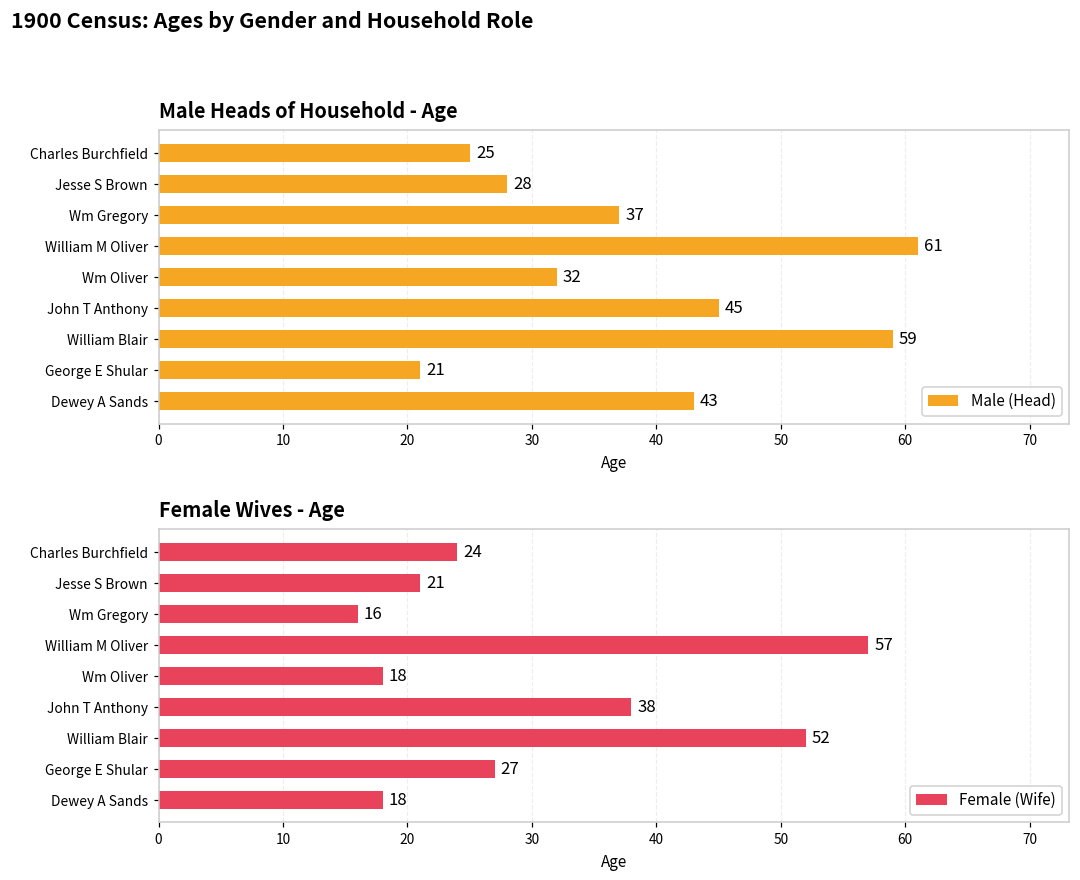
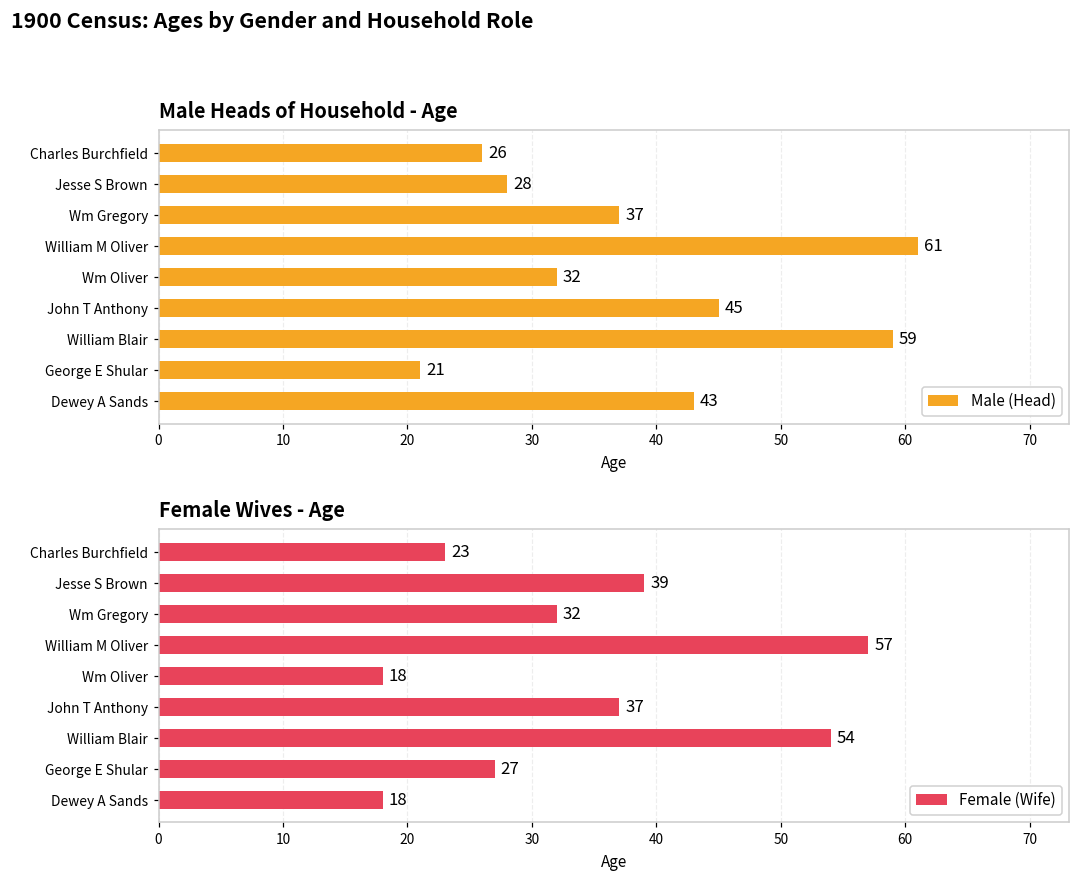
  {
    "Male Heads of Household - Age": {
-     "Charles Burchfield": 25,
+     "Charles Burchfield": 26,
      "Jesse S Brown": 28,
      "Wm Gregory": 37,
      "William M Oliver": 61,
      "Wm Oliver": 32,
      "John T Anthony": 45,
      "William Blair": 59,
      "George E Shular": 21,
      "Dewey A Sands": 43
    },
    "Female Wives - Age": {
-     "Charles Burchfield": 24,
-     "Jesse S Brown": 21,
-     "Wm Gregory": 16,
+     "Charles Burchfield": 23,
+     "Jesse S Brown": 39,
+     "Wm Gregory": 32,
      "William M Oliver": 57,
      "Wm Oliver": 18,
-     "John T Anthony": 38,
-     "William Blair": 52,
+     "John T Anthony": 37,
+     "William Blair": 54,
      "George E Shular": 27,
      "Dewey A Sands": 18
    }
  }
